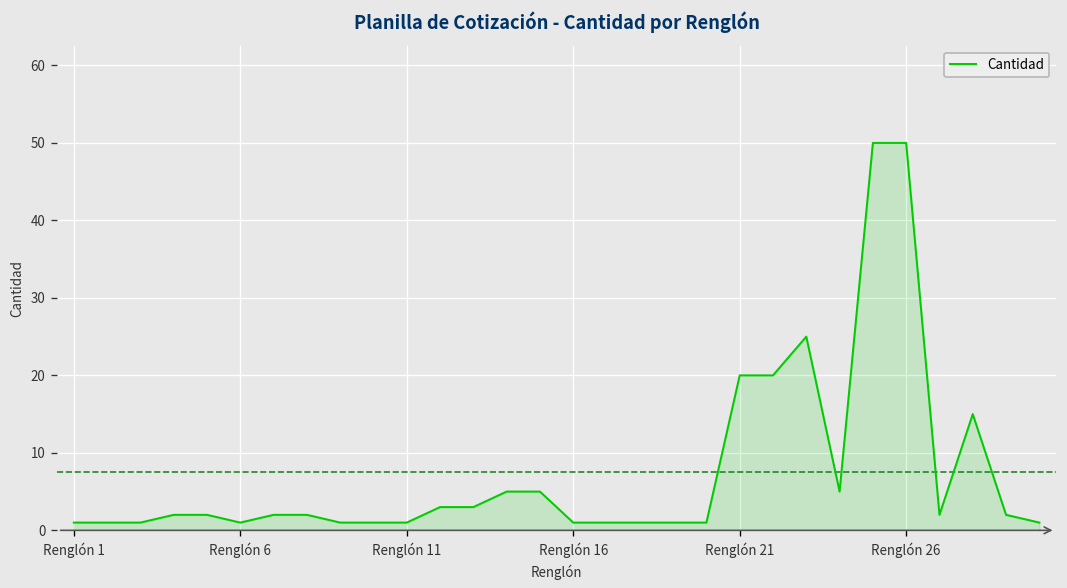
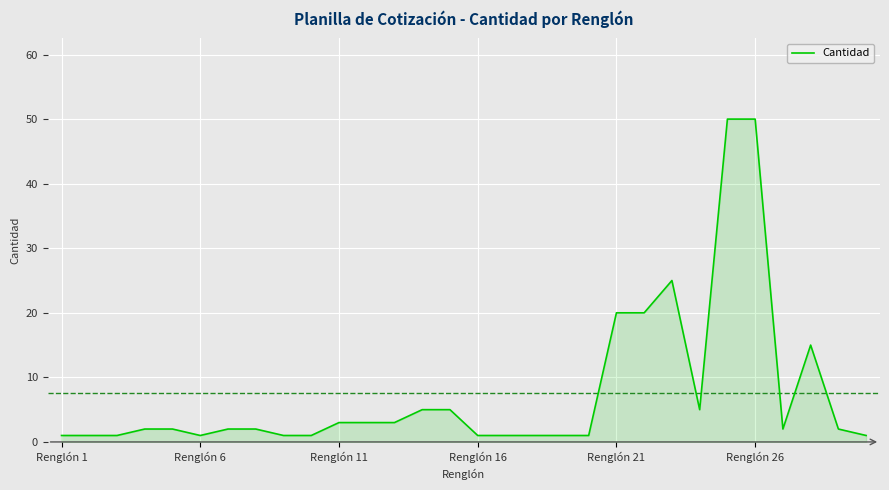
  {
    "Renglón 1": 1,
    "Renglón 6": 1,
-   "Renglón 11": 1,
+   "Renglón 11": 3,
    "Renglón 16": 1,
    "Renglón 21": 20,
    "Renglón 26": 50
  }
